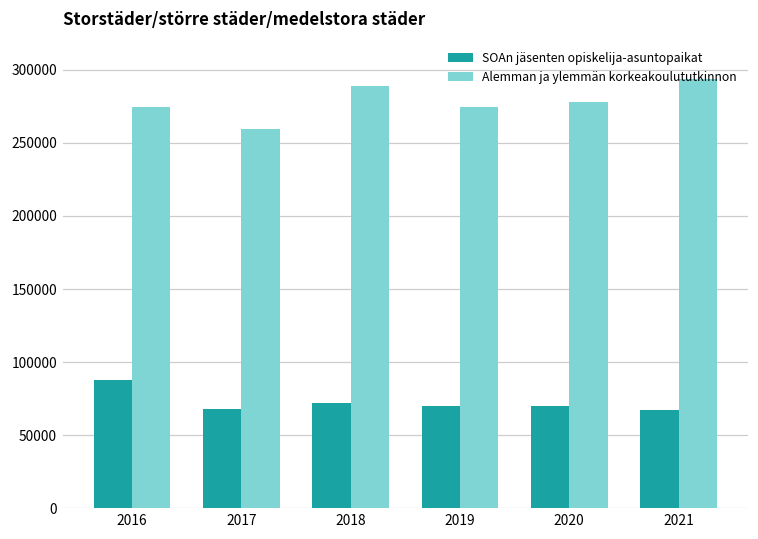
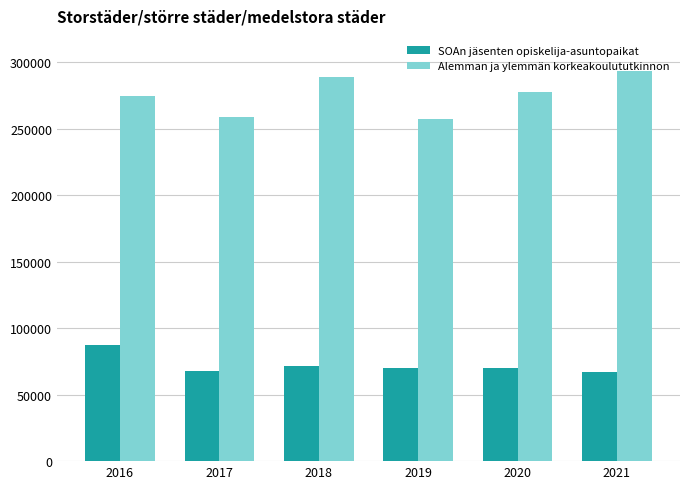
  {
    "SOAn jäsenten opiskelija-asuntopaikat": {
      "2016": 88000,
      "2017": 68000,
      "2018": 72000,
      "2019": 70000,
      "2020": 70000,
      "2021": 67000
    },
    "Alemman ja ylemmän korkeakoulututkinnon": {
      "2016": 275000,
      "2017": 259000,
      "2018": 289000,
-     "2019": 275000,
+     "2019": 257000,
      "2020": 278000,
      "2021": 294000
    }
  }
